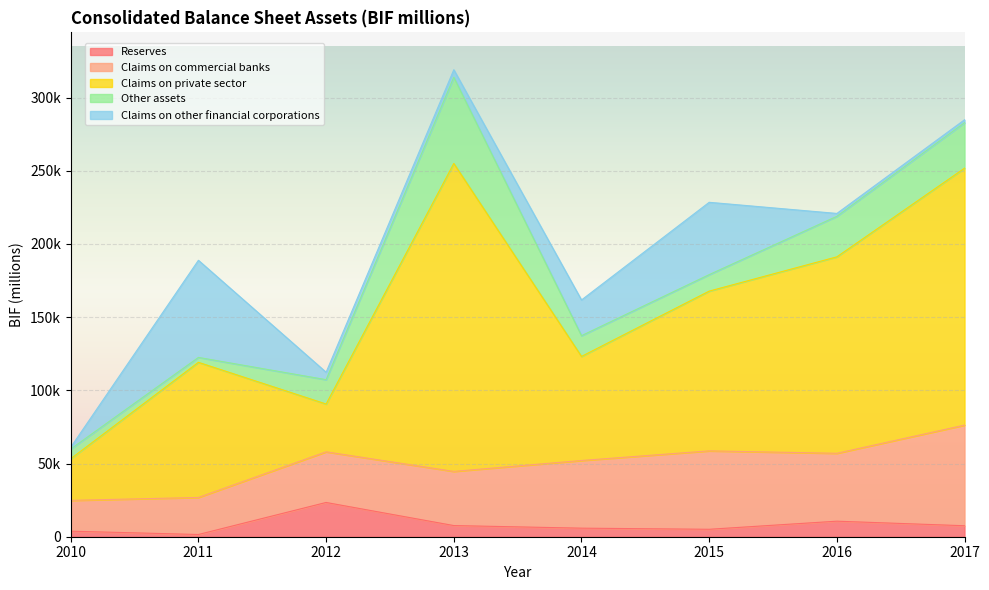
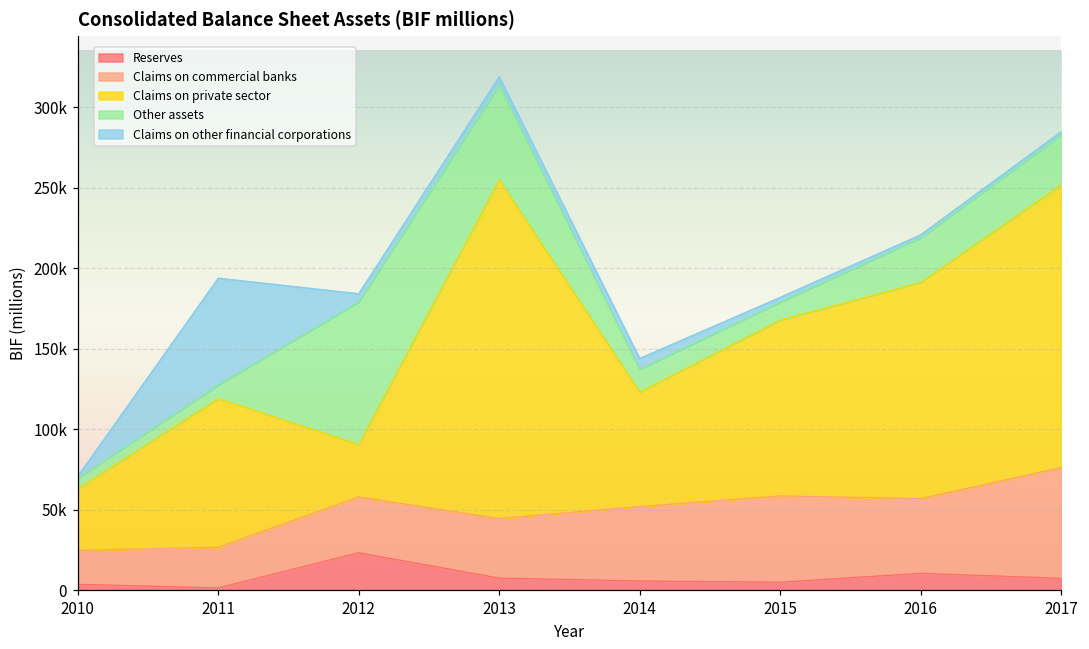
  {
    "Claims on private sector": {
-     "2010": 28000,
+     "2010": 38000,
      "2011": 92000,
      "2012": 33000,
      "2013": 210000,
      "2014": 71000,
      "2015": 109000,
      "2016": 134000,
      "2017": 176000
    },
    "Other assets": {
-     "2011": 3000,
-     "2012": 17000,
+     "2011": 8000,
+     "2012": 89000,
      "2013": 59000,
      "2014": 14000,
      "2015": 11000,
      "2016": 28000,
      "2017": 31000
    },
    "Claims on other financial corporations": {
      "2011": 66000,
      "2012": 5000,
      "2013": 5000,
-     "2014": 24000,
-     "2015": 49000,
+     "2014": 7000,
+     "2015": 3000,
      "2016": 2000,
      "2017": 2000
    }
  }
